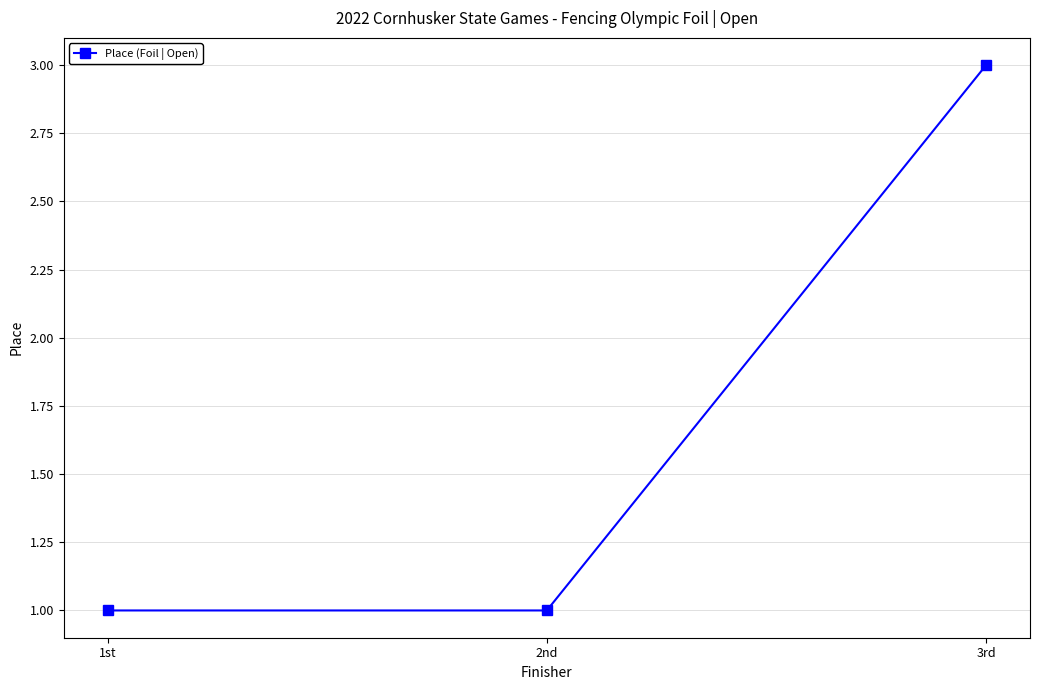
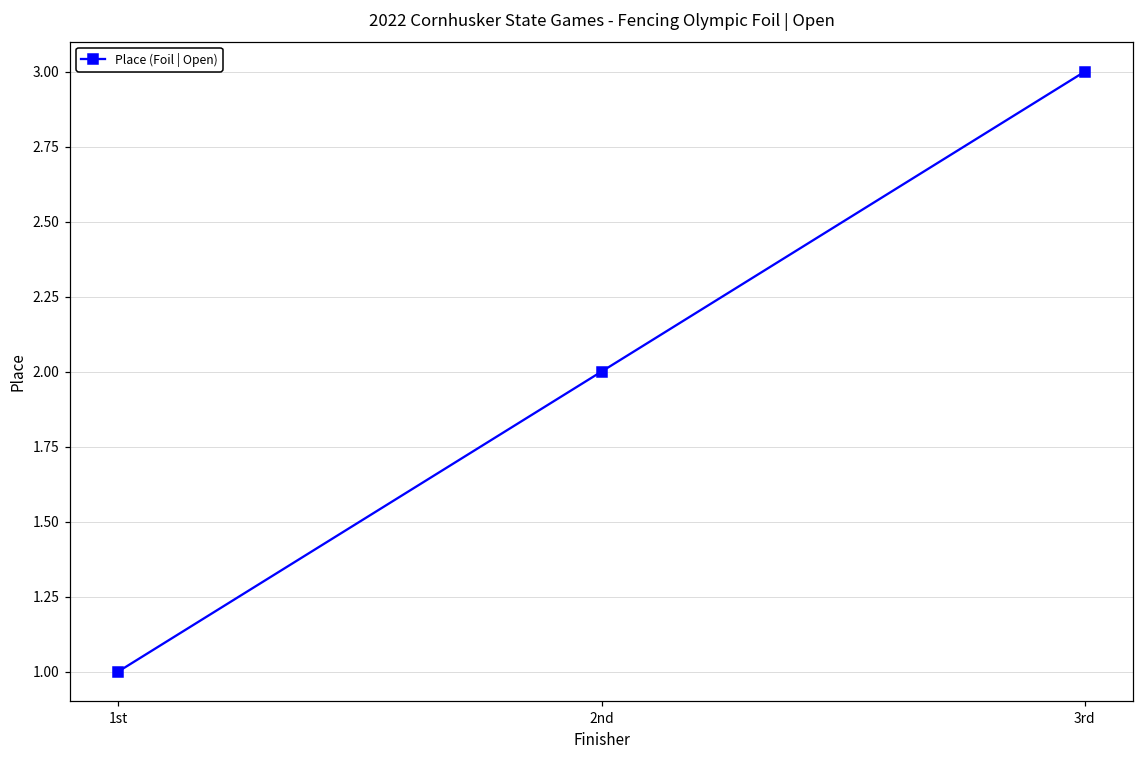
  {
    "1st": 1,
-   "2nd": 1,
+   "2nd": 2,
    "3rd": 3
  }
